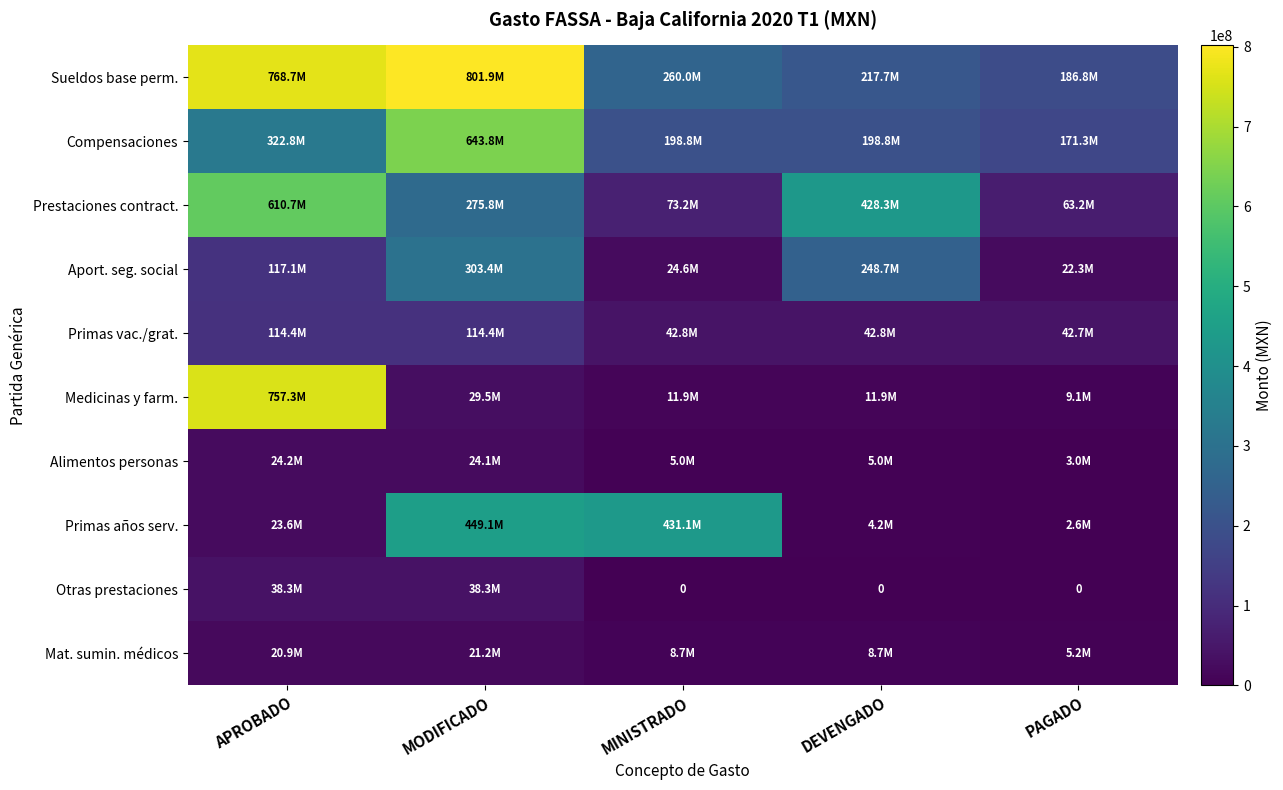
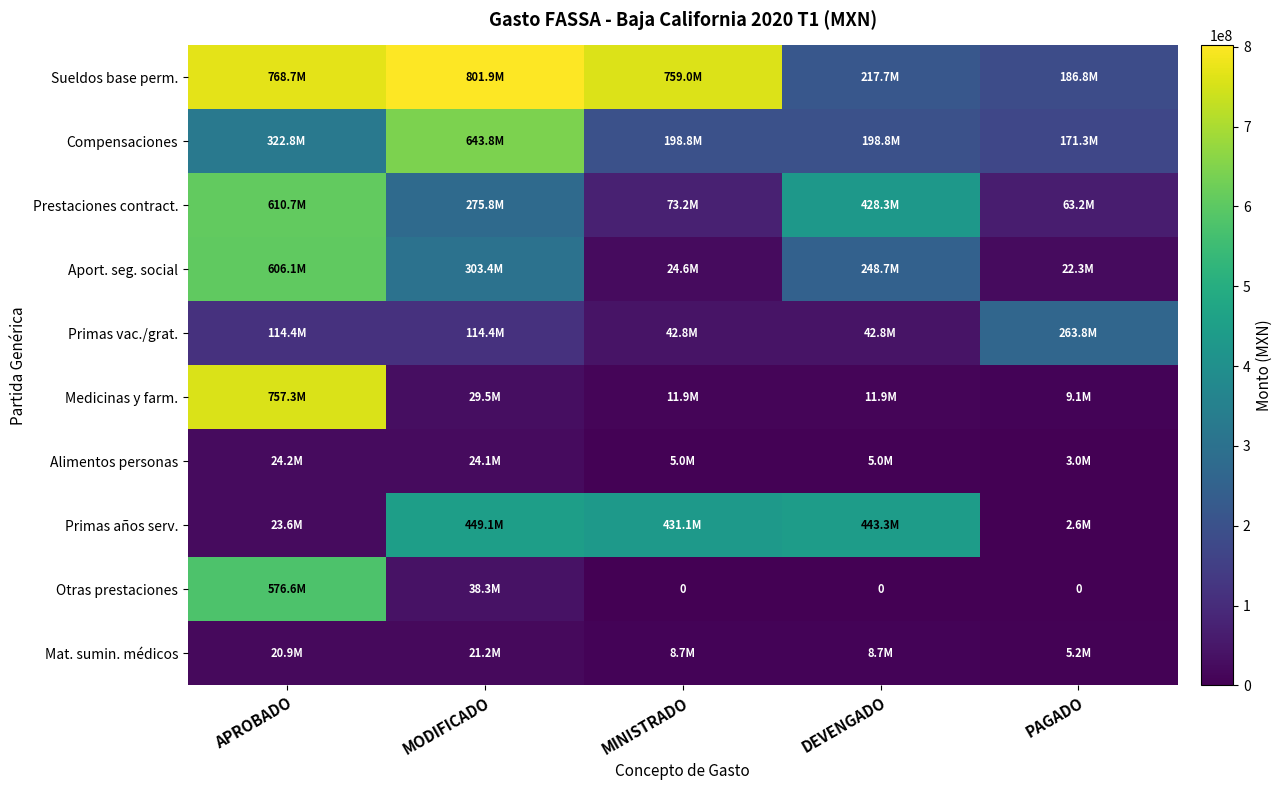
  {
    "Sueldos base perm.": {
      "APROBADO": "768.7M",
      "MODIFICADO": "801.9M",
-     "MINISTRADO": "260.0M",
+     "MINISTRADO": "759.0M",
      "DEVENGADO": "217.7M",
      "PAGADO": "186.8M"
    },
    "Compensaciones": {
      "APROBADO": "322.8M",
      "MODIFICADO": "643.8M",
      "MINISTRADO": "198.8M",
      "DEVENGADO": "198.8M",
      "PAGADO": "171.3M"
    },
    "Prestaciones contract.": {
      "APROBADO": "610.7M",
      "MODIFICADO": "275.8M",
      "MINISTRADO": "73.2M",
      "DEVENGADO": "428.3M",
      "PAGADO": "63.2M"
    },
    "Aport. seg. social": {
-     "APROBADO": "117.1M",
+     "APROBADO": "606.1M",
      "MODIFICADO": "303.4M",
      "MINISTRADO": "24.6M",
      "DEVENGADO": "248.7M",
      "PAGADO": "22.3M"
    },
    "Primas vac./grat.": {
      "APROBADO": "114.4M",
      "MODIFICADO": "114.4M",
      "MINISTRADO": "42.8M",
      "DEVENGADO": "42.8M",
-     "PAGADO": "42.7M"
+     "PAGADO": "263.8M"
    },
    "Medicinas y farm.": {
      "APROBADO": "757.3M",
      "MODIFICADO": "29.5M",
      "MINISTRADO": "11.9M",
      "DEVENGADO": "11.9M",
      "PAGADO": "9.1M"
    },
    "Alimentos personas": {
      "APROBADO": "24.2M",
      "MODIFICADO": "24.1M",
      "MINISTRADO": "5.0M",
      "DEVENGADO": "5.0M",
      "PAGADO": "3.0M"
    },
    "Primas años serv.": {
      "APROBADO": "23.6M",
      "MODIFICADO": "449.1M",
      "MINISTRADO": "431.1M",
-     "DEVENGADO": "4.2M",
+     "DEVENGADO": "443.3M",
      "PAGADO": "2.6M"
    },
    "Otras prestaciones": {
-     "APROBADO": "38.3M",
+     "APROBADO": "576.6M",
      "MODIFICADO": "38.3M",
      "MINISTRADO": "0",
      "DEVENGADO": "0",
      "PAGADO": "0"
    },
    "Mat. sumin. médicos": {
      "APROBADO": "20.9M",
      "MODIFICADO": "21.2M",
      "MINISTRADO": "8.7M",
      "DEVENGADO": "8.7M",
      "PAGADO": "5.2M"
    }
  }
